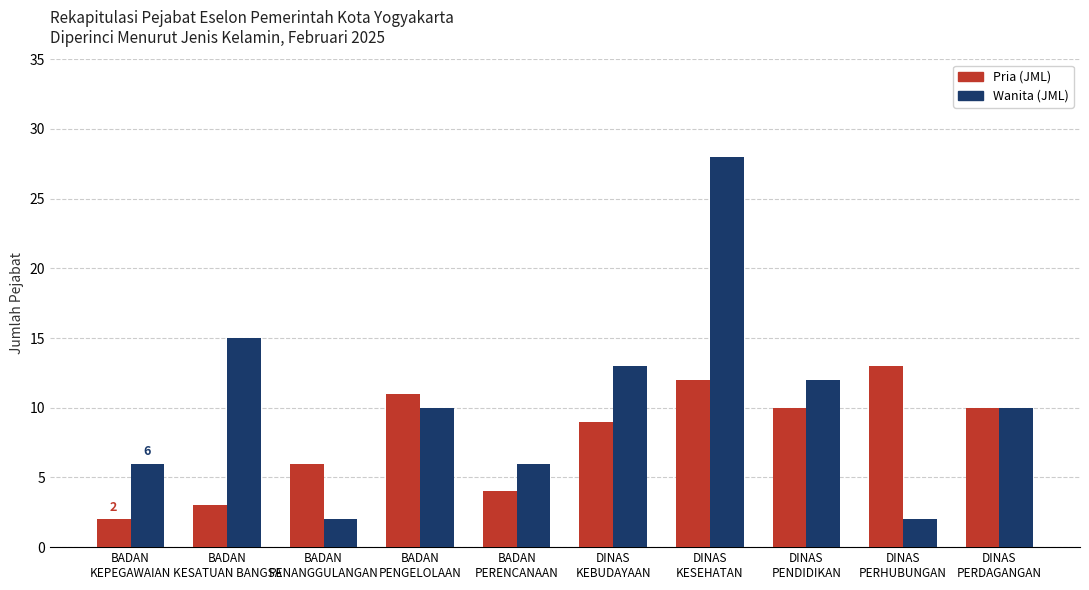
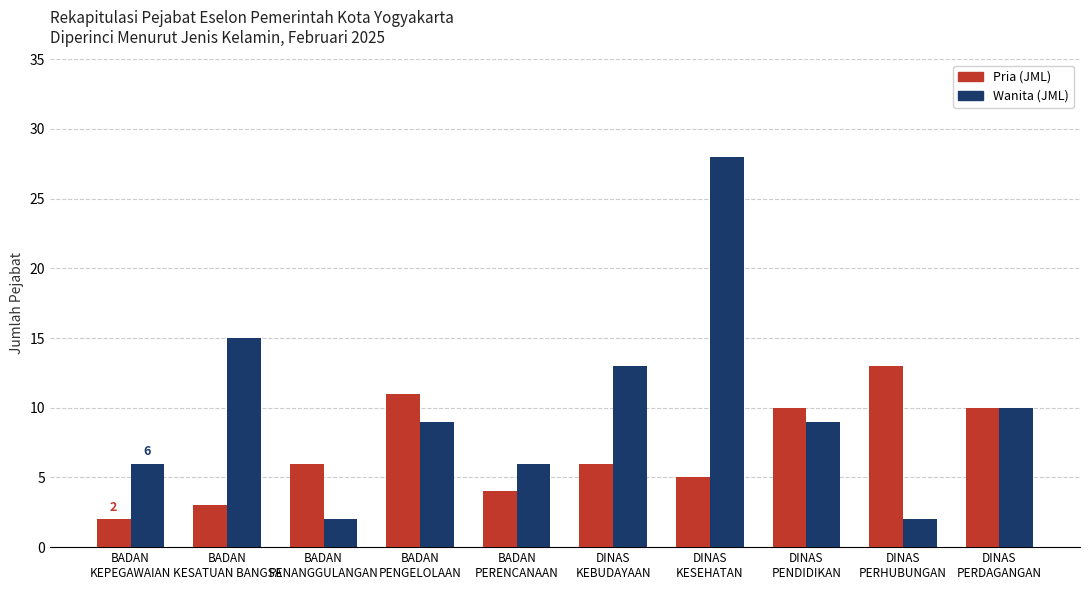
  {
    "Pria (JML)": {
      "BADAN KESATUAN BANGSA": 3,
      "BADAN PENANGGULANGAN": 6,
      "BADAN PENGELOLAAN": 11,
      "BADAN PERENCANAAN": 4,
-     "DINAS KEBUDAYAAN": 9,
-     "DINAS KESEHATAN": 12,
+     "DINAS KEBUDAYAAN": 6,
+     "DINAS KESEHATAN": 5,
      "DINAS PENDIDIKAN": 10,
      "DINAS PERHUBUNGAN": 13,
      "DINAS PERDAGANGAN": 10
    },
    "Wanita (JML)": {
      "BADAN KESATUAN BANGSA": 15,
      "BADAN PENANGGULANGAN": 2,
-     "BADAN PENGELOLAAN": 10,
+     "BADAN PENGELOLAAN": 9,
      "BADAN PERENCANAAN": 6,
      "DINAS KEBUDAYAAN": 13,
      "DINAS KESEHATAN": 28,
-     "DINAS PENDIDIKAN": 12,
+     "DINAS PENDIDIKAN": 9,
      "DINAS PERHUBUNGAN": 2,
      "DINAS PERDAGANGAN": 10
    }
  }
